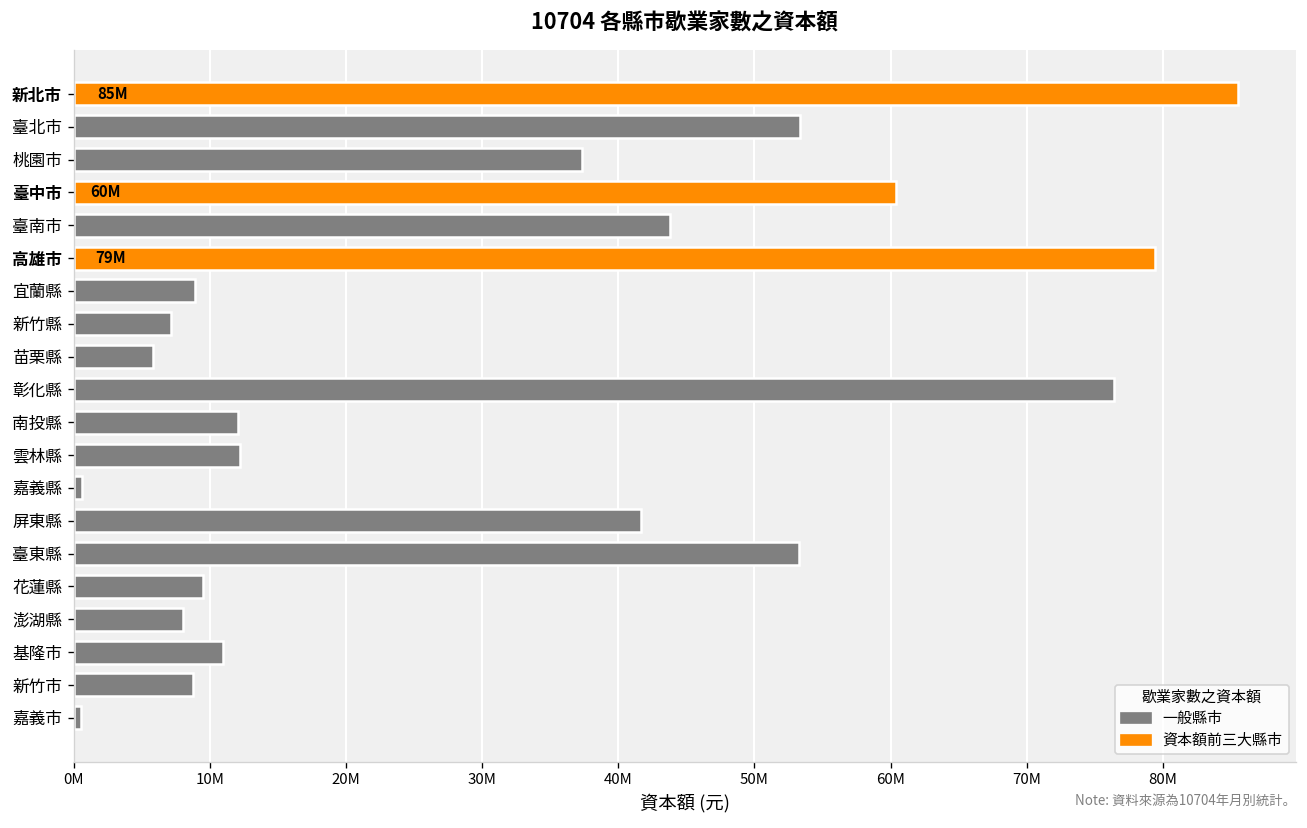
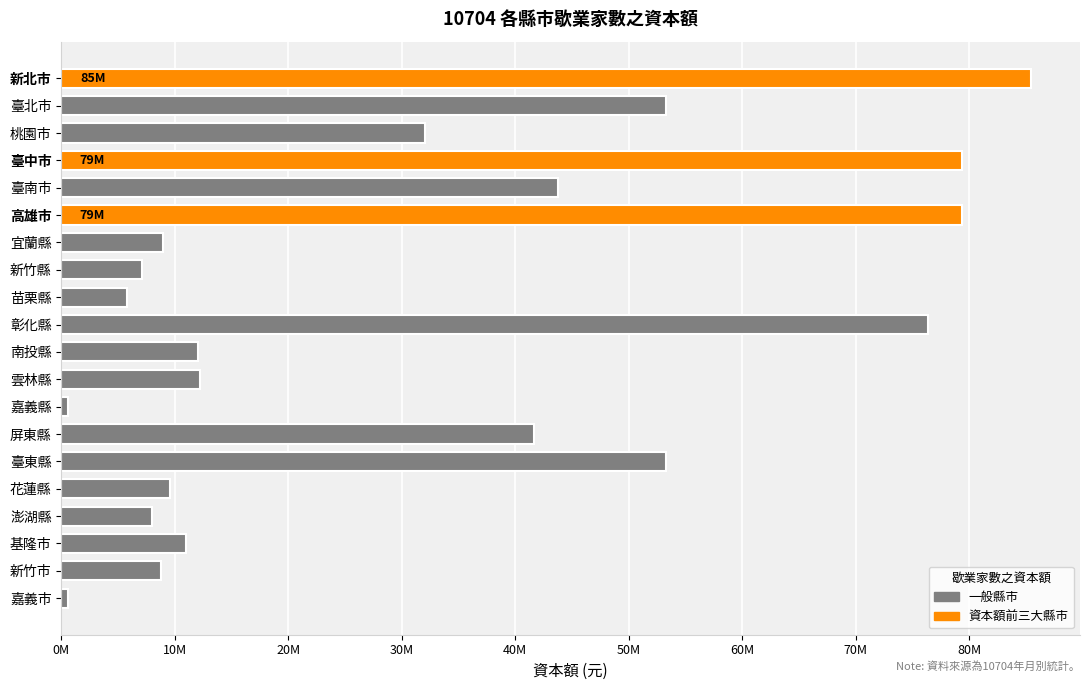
  {
-   "桃園市": "37400000",
-   "臺中市": "60M",
+   "桃園市": "32100000",
+   "臺中市": "79M",
    "高雄市": "79M"
  }
